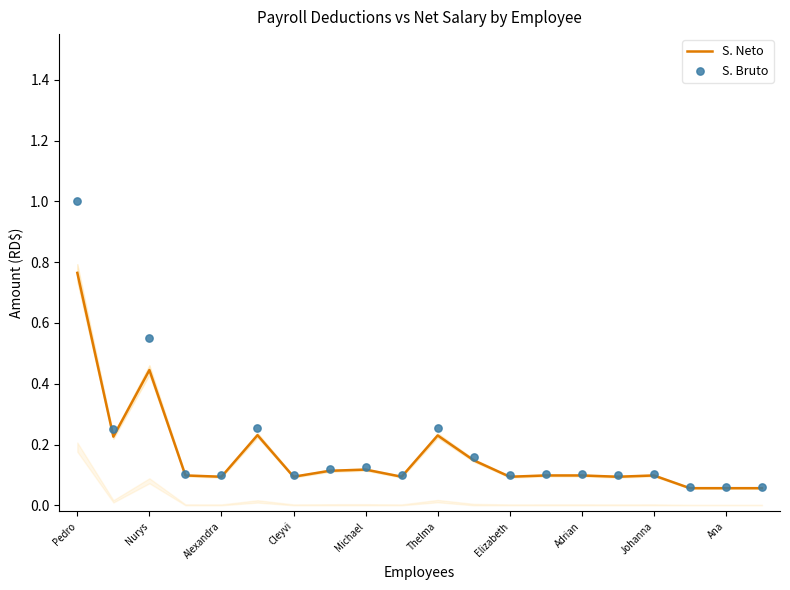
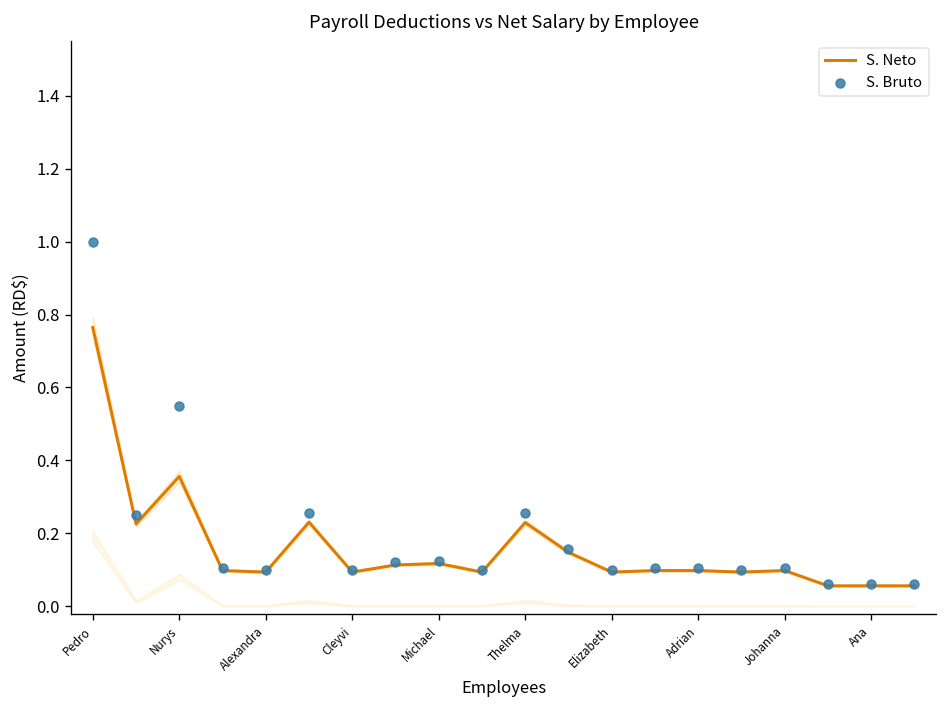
  {
    "S. Neto": {
      "Pedro": 0.76,
-     "Nurys": 0.45
+     "Nurys": 0.36
    }
  }
